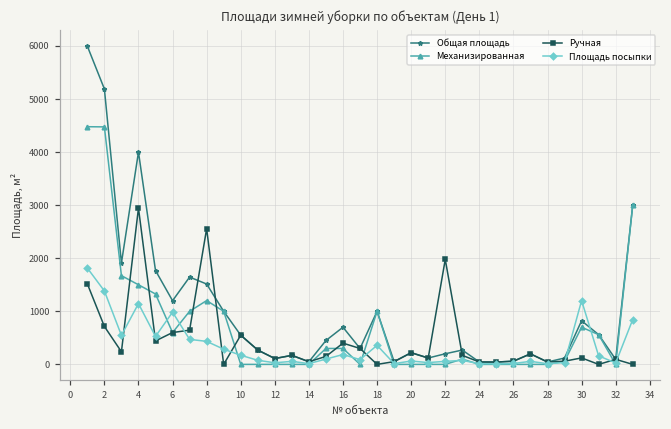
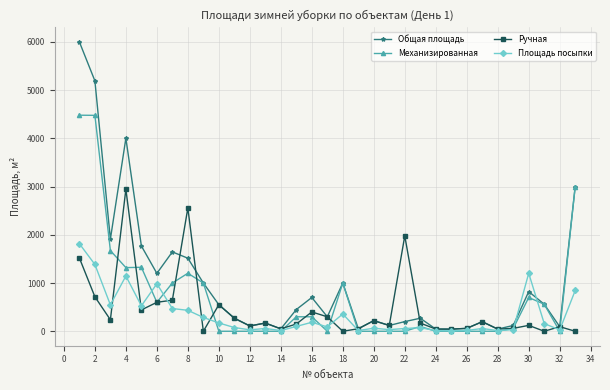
  {
    "Общая площадь": {
      "2": 5200,
      "4": 4000,
      "6": 1200,
      "8": 1500,
      "16": 700,
      "22": 200,
      "30": 800
    },
    "Механизированная": {
      "2": 4500,
-     "4": 1500,
+     "4": 1300,
      "8": 1200,
      "10": 0,
      "16": 300,
      "20": 0,
      "22": 0,
      "30": 700
    },
    "Ручная": {
      "2": 700,
      "4": 2900,
      "8": 2600,
      "16": 400,
      "18": 0,
      "22": 2000,
      "30": 100
    },
    "Площадь посыпки": {
      "2": 1400,
      "4": 1100,
      "6": 1000,
      "8": 400,
      "10": 200,
      "16": 200,
      "18": 400,
      "20": 100,
      "22": 100,
      "30": 1200
    }
  }
